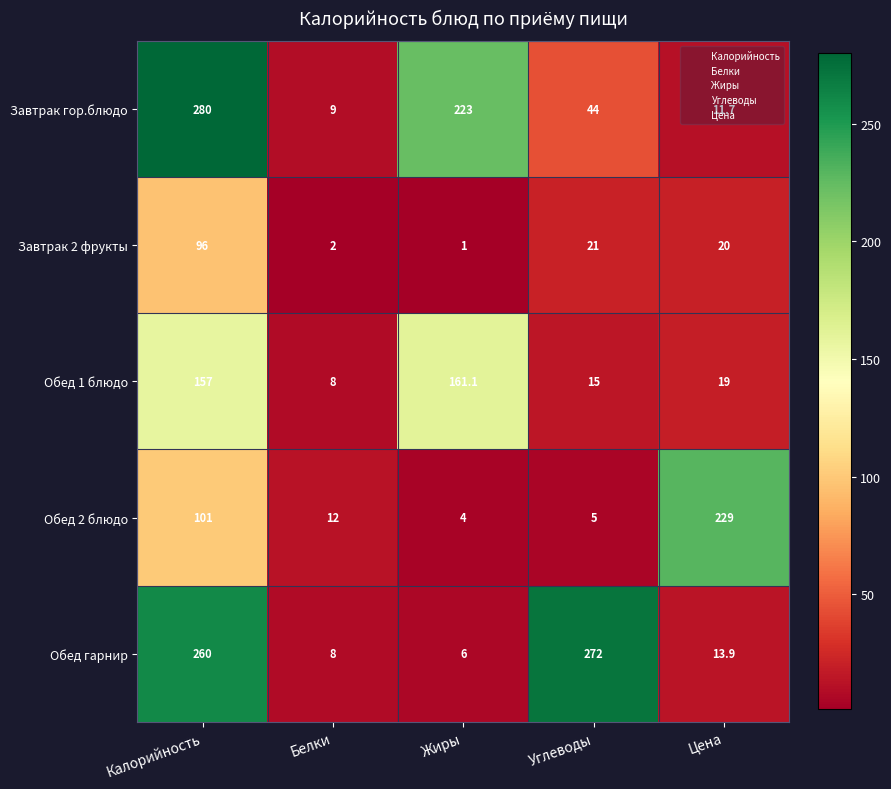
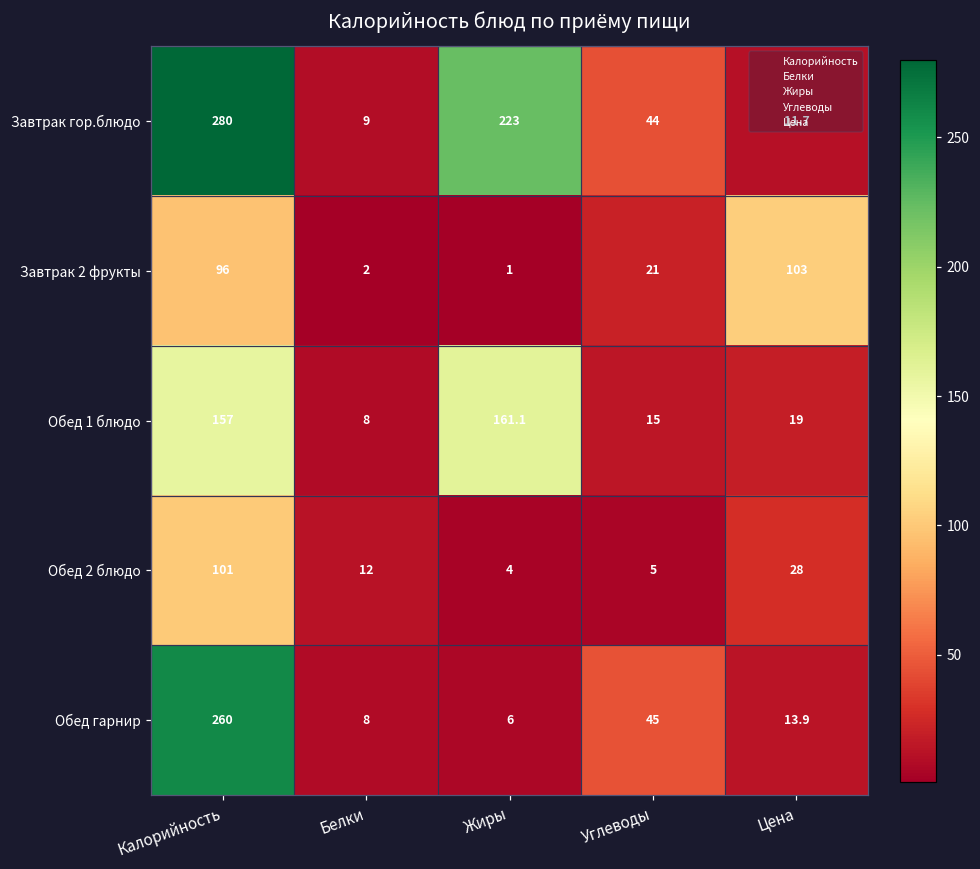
  {
    "Завтрак гор.блюдо": {
      "Калорийность": 280,
      "Белки": 9,
      "Жиры": 223,
      "Углеводы": 44
    },
    "Завтрак 2 фрукты": {
      "Калорийность": 96,
      "Белки": 2,
      "Жиры": 1,
      "Углеводы": 21,
-     "Цена": 20
+     "Цена": 103
    },
    "Обед 1 блюдо": {
      "Калорийность": 157,
      "Белки": 8,
      "Жиры": 161.1,
      "Углеводы": 15,
      "Цена": 19
    },
    "Обед 2 блюдо": {
      "Калорийность": 101,
      "Белки": 12,
      "Жиры": 4,
      "Углеводы": 5,
-     "Цена": 229
+     "Цена": 28
    },
    "Обед гарнир": {
      "Калорийность": 260,
      "Белки": 8,
      "Жиры": 6,
-     "Углеводы": 272,
+     "Углеводы": 45,
      "Цена": 13.9
    }
  }
